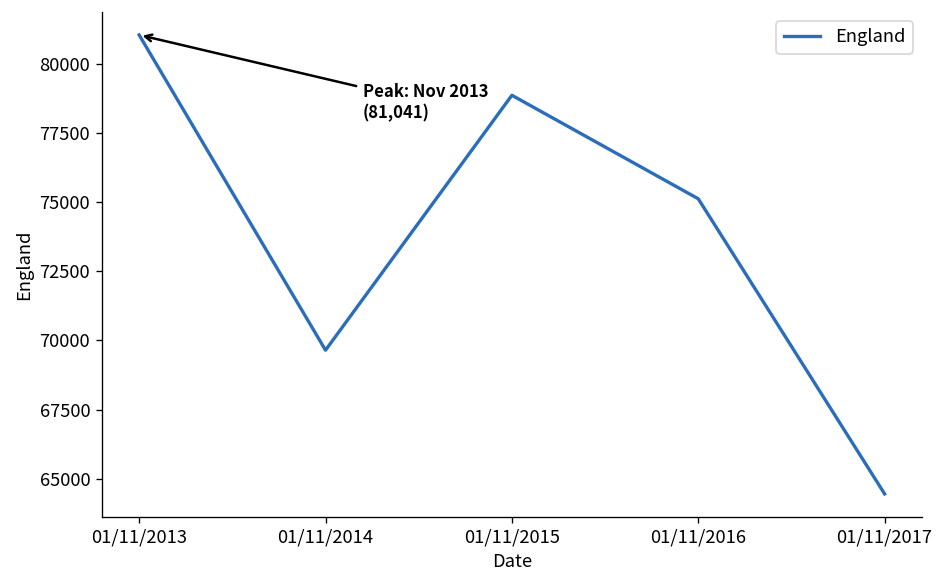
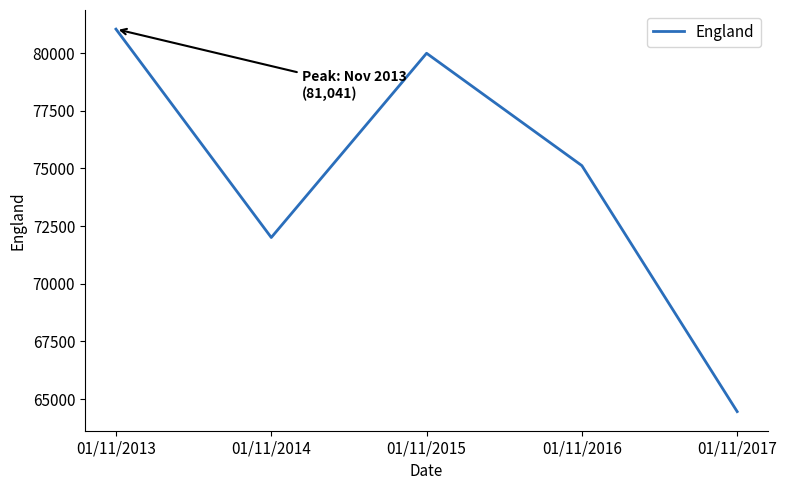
  {
-   "01/11/2014": 69600,
-   "01/11/2015": 78900,
+   "01/11/2014": 72000,
+   "01/11/2015": 80000,
    "01/11/2016": 75100,
    "01/11/2017": 64500
  }
